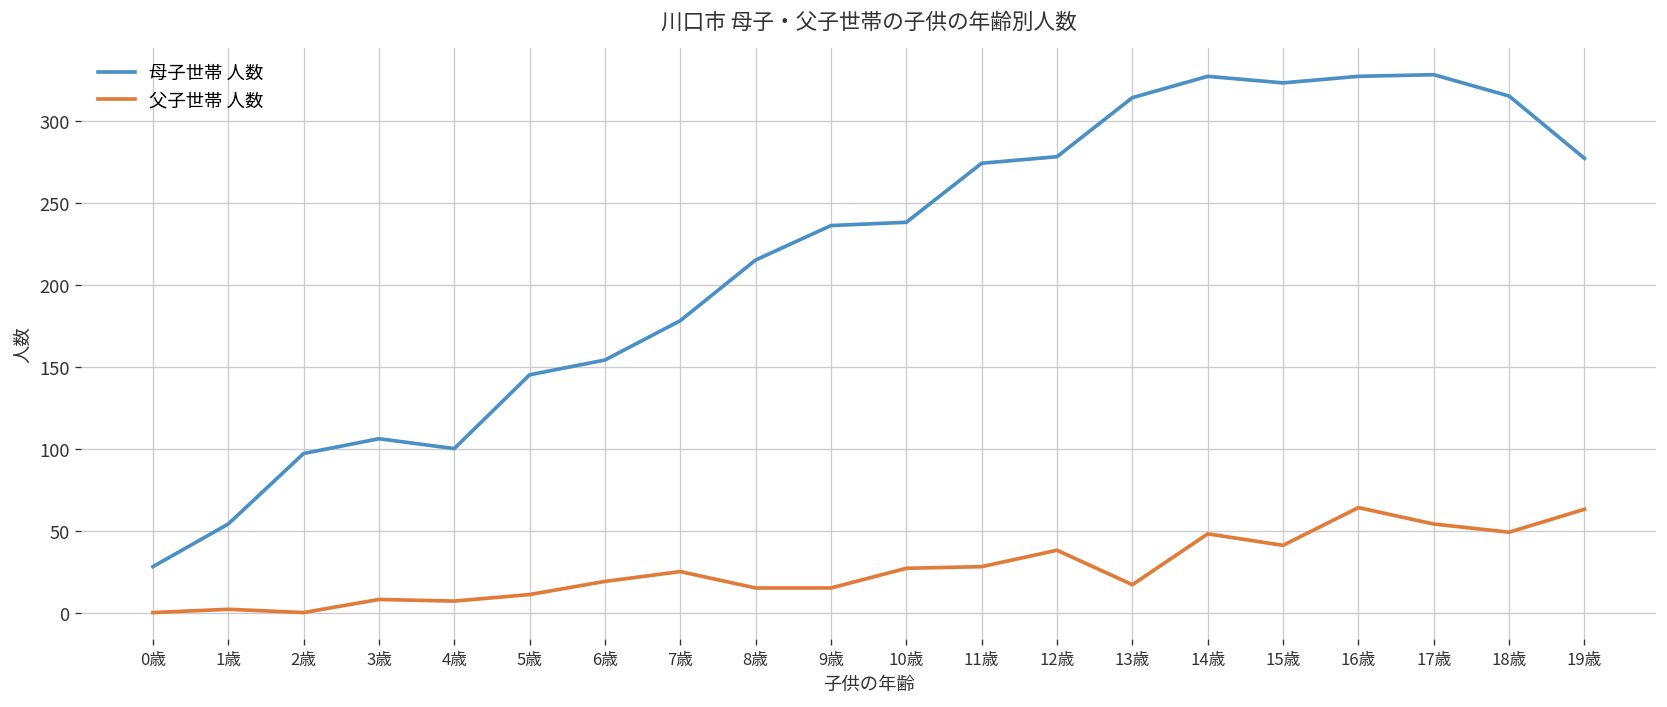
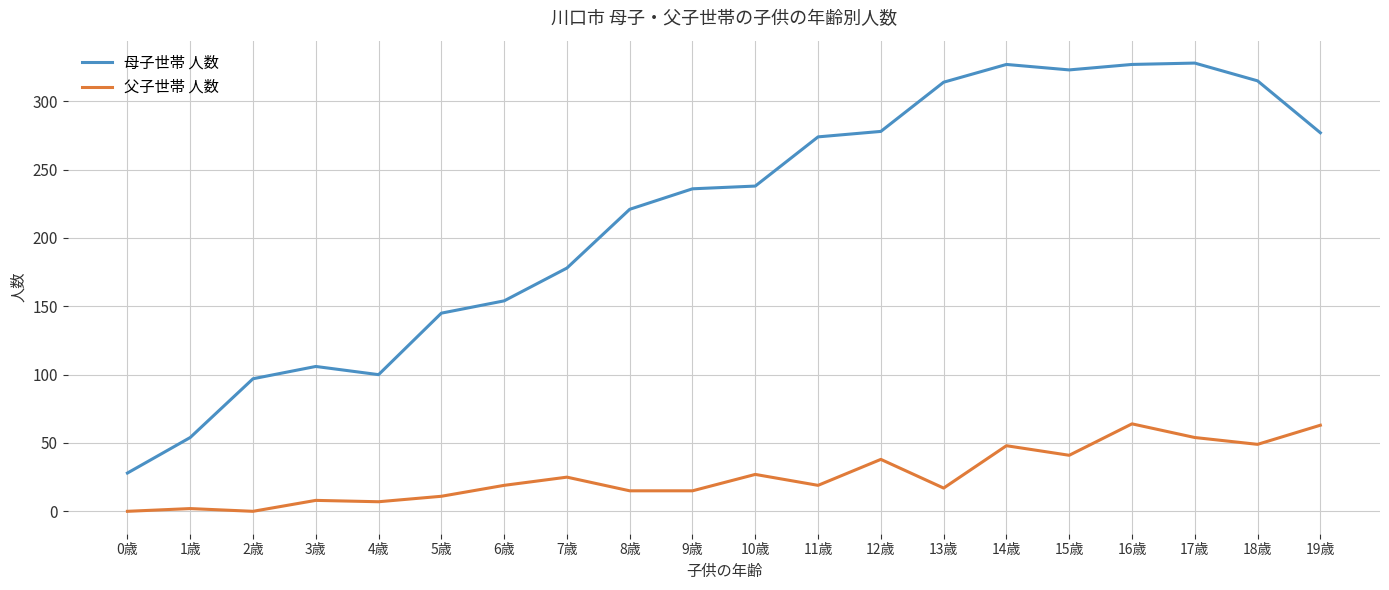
  {
    "母子世帯 人数": {
      "0歳": 28,
      "1歳": 54,
      "2歳": 97,
      "3歳": 106,
      "4歳": 100,
      "5歳": 145,
      "6歳": 154,
      "7歳": 178,
-     "8歳": 215,
+     "8歳": 221,
      "9歳": 236,
      "10歳": 238,
      "11歳": 274,
      "12歳": 278,
      "13歳": 314,
      "14歳": 327,
      "15歳": 323,
      "16歳": 327,
      "17歳": 328,
      "18歳": 315,
      "19歳": 277
    },
    "父子世帯 人数": {
      "0歳": 0,
      "1歳": 2,
      "2歳": 0,
      "3歳": 8,
      "4歳": 7,
      "5歳": 11,
      "6歳": 19,
      "7歳": 25,
      "8歳": 15,
      "9歳": 15,
      "10歳": 27,
-     "11歳": 28,
+     "11歳": 19,
      "12歳": 38,
      "13歳": 17,
      "14歳": 48,
      "15歳": 41,
      "16歳": 64,
      "17歳": 54,
      "18歳": 49,
      "19歳": 63
    }
  }
